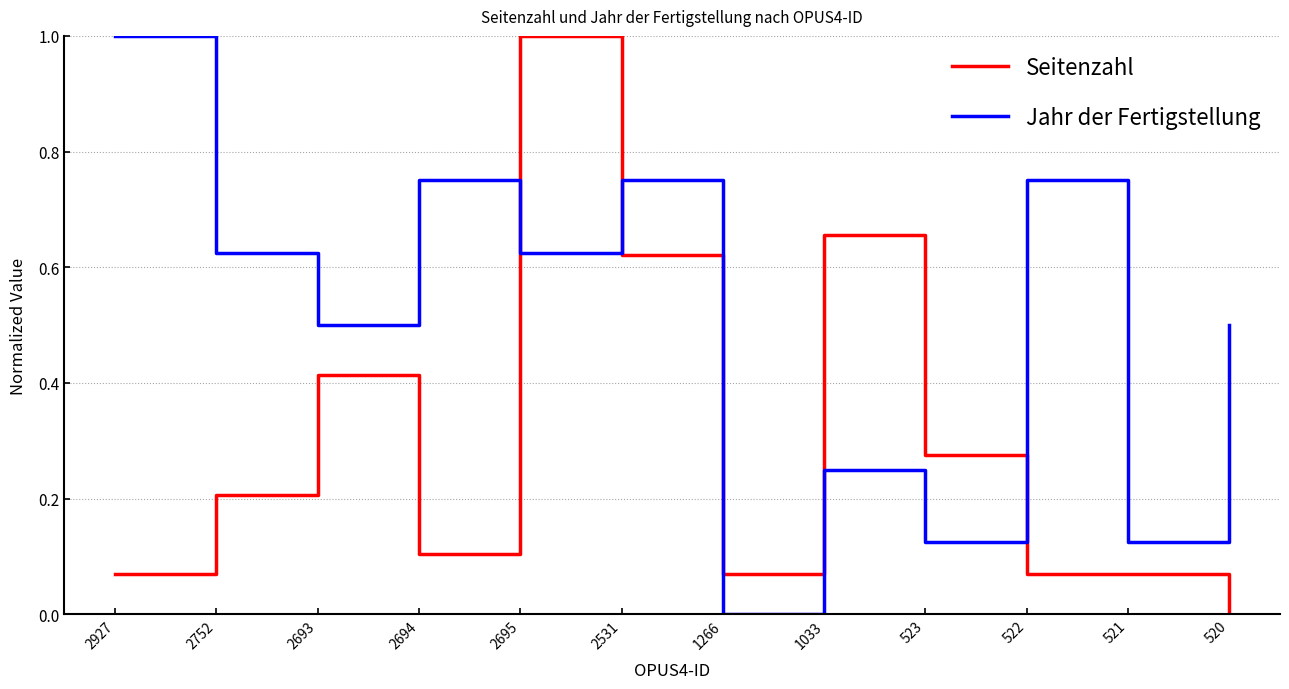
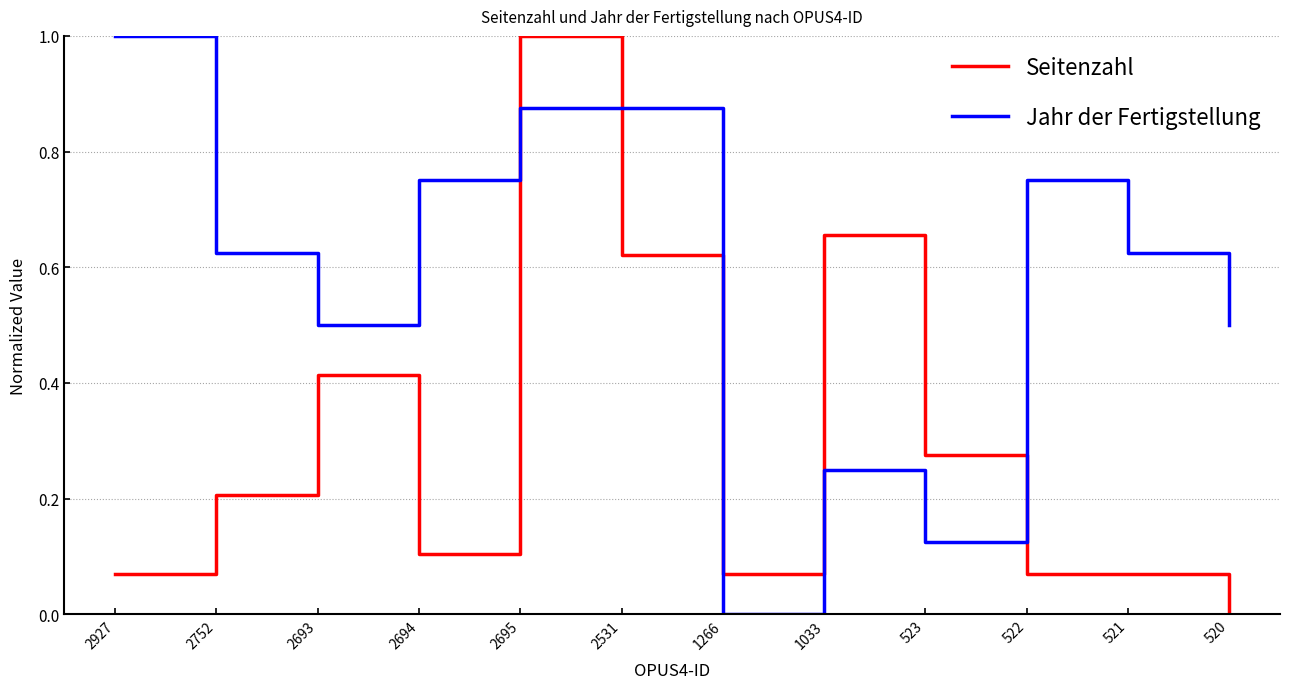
  {
    "Seitenzahl": {
      "2927": 0.07,
      "2752": 0.21,
      "2693": 0.41,
      "2694": 0.10,
      "2695": 1.00,
      "2531": 0.62,
      "1266": 0.07,
      "1033": 0.66,
      "523": 0.28,
      "522": 0.07,
      "521": 0.07,
      "520": 0.00
    },
    "Jahr der Fertigstellung": {
      "2927": 1.00,
      "2752": 0.63,
      "2693": 0.50,
      "2694": 0.75,
-     "2695": 0.63,
-     "2531": 0.75,
+     "2695": 0.88,
+     "2531": 0.88,
      "1266": 0.00,
      "1033": 0.25,
      "523": 0.13,
      "522": 0.75,
-     "521": 0.13,
+     "521": 0.63,
      "520": 0.50
    }
  }
